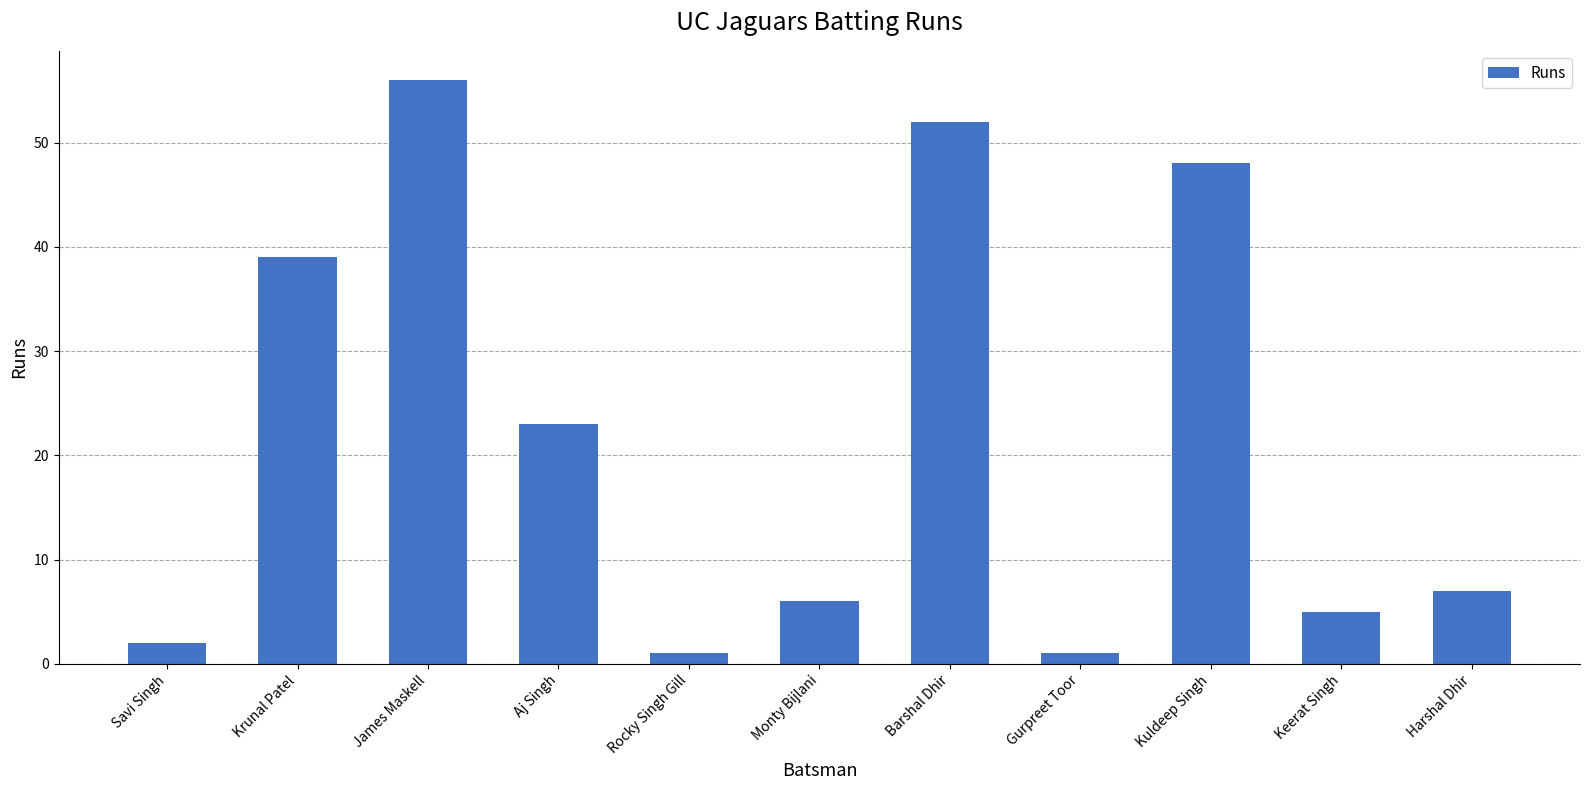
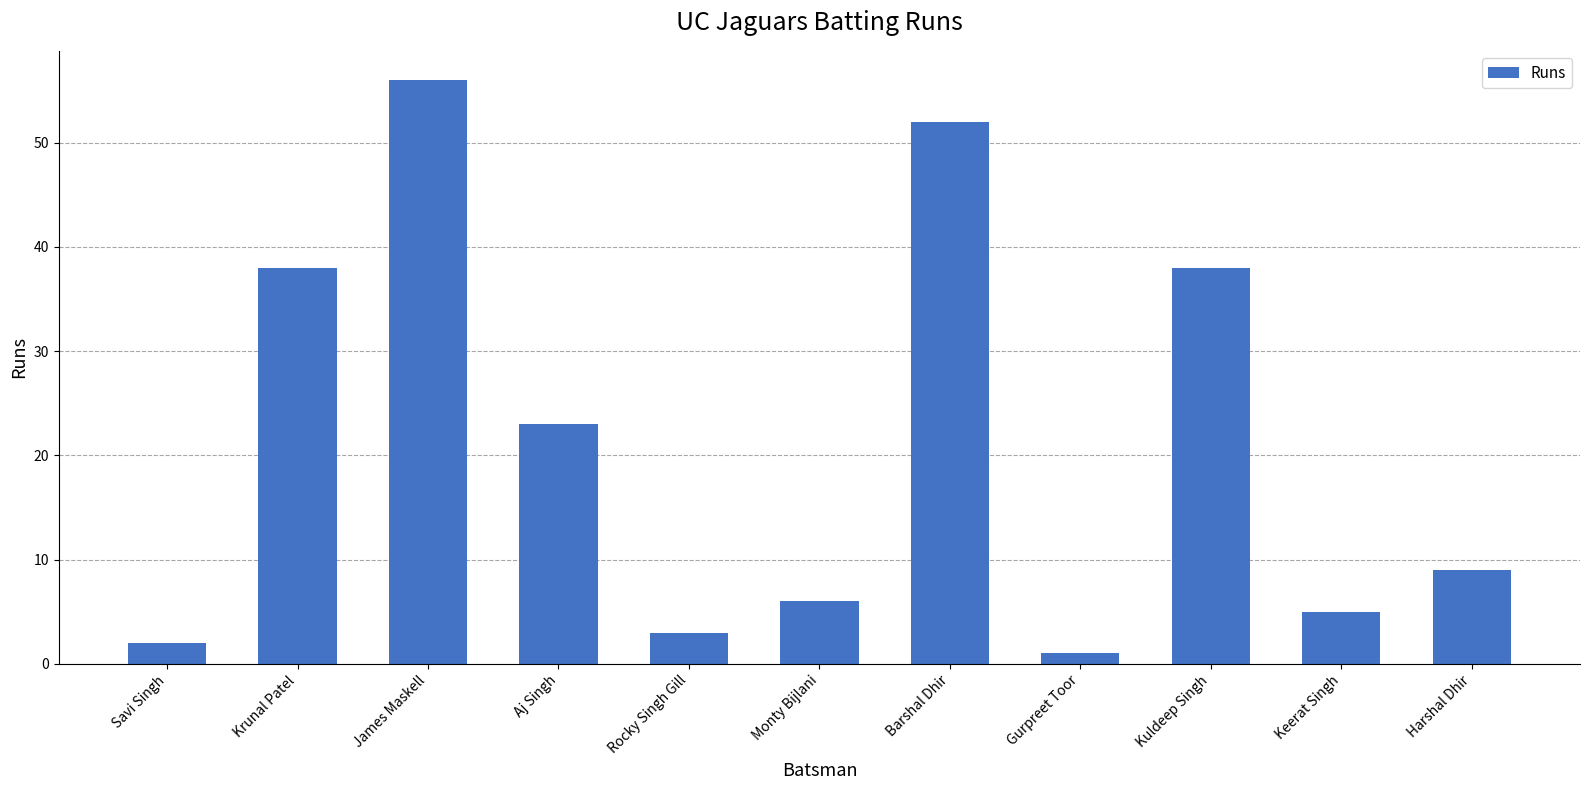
  {
    "Savi Singh": 2,
-   "Krunal Patel": 39,
+   "Krunal Patel": 38,
    "James Maskell": 56,
    "Aj Singh": 23,
-   "Rocky Singh Gill": 1,
+   "Rocky Singh Gill": 3,
    "Monty Bijlani": 6,
    "Barshal Dhir": 52,
    "Gurpreet Toor": 1,
-   "Kuldeep Singh": 48,
+   "Kuldeep Singh": 38,
    "Keerat Singh": 5,
-   "Harshal Dhir": 7
+   "Harshal Dhir": 9
  }
